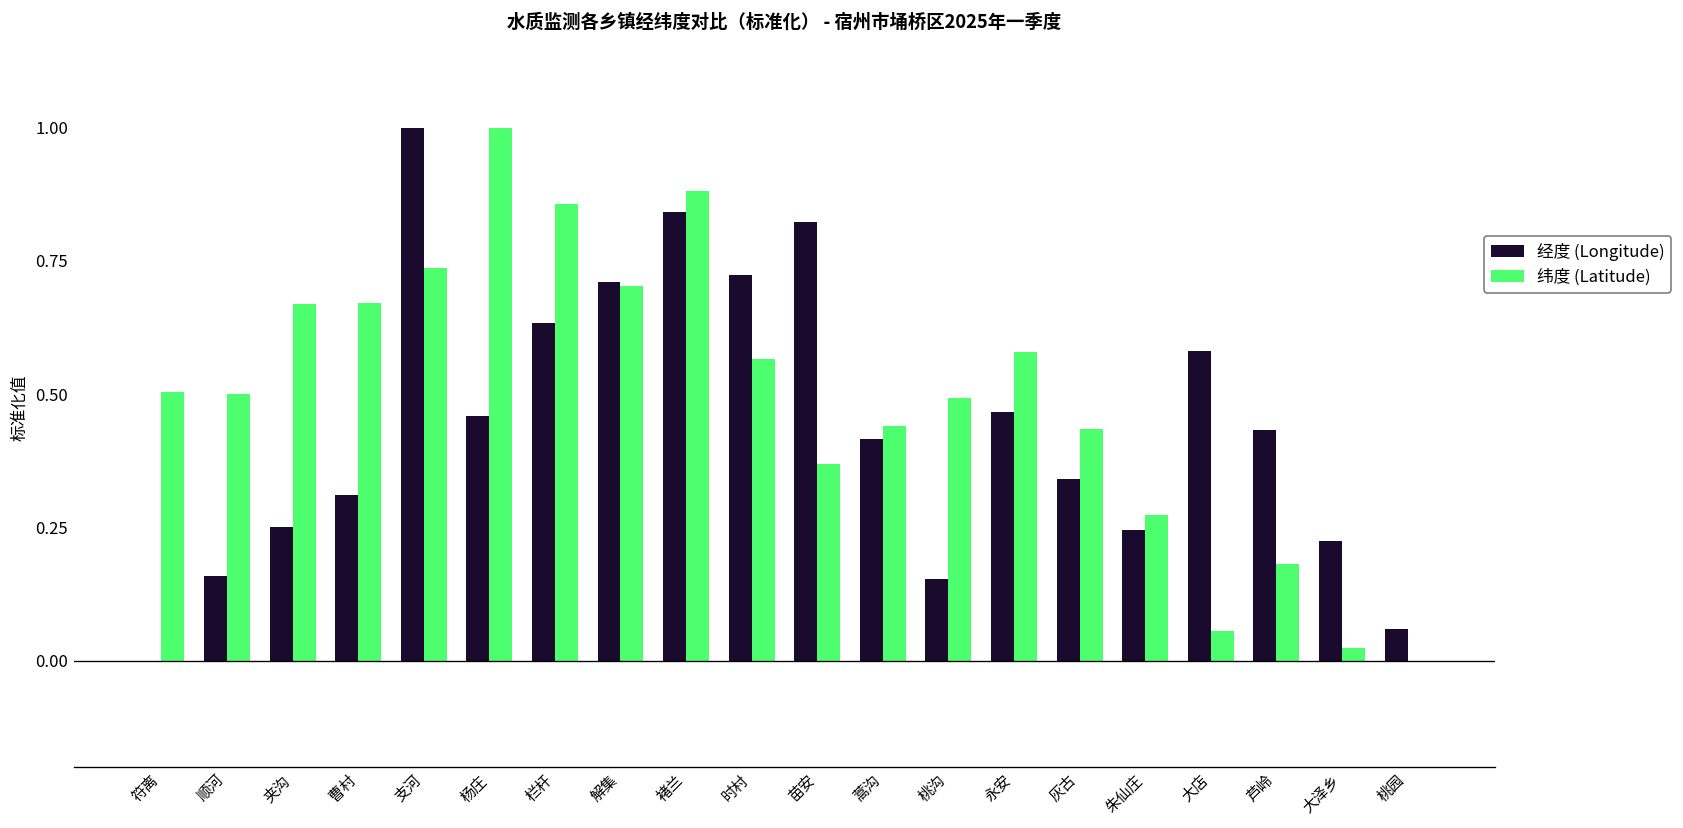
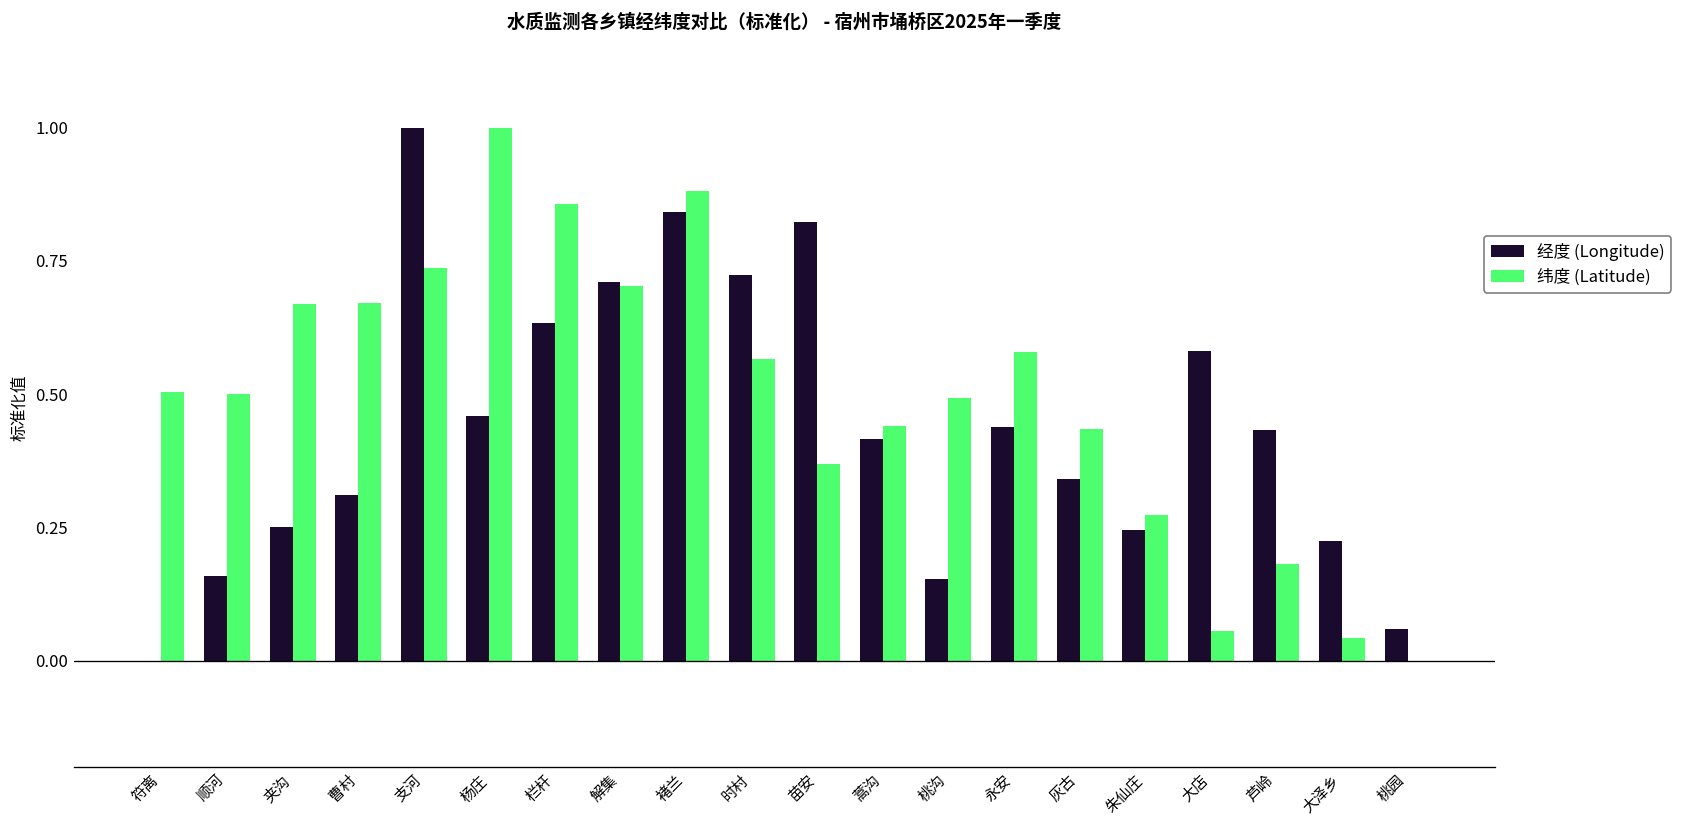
  {
    "经度 (Longitude)": {
      "符离": 0.00,
      "顺河": 0.16,
      "夹沟": 0.25,
      "曹村": 0.31,
      "支河": 1.00,
      "杨庄": 0.46,
      "栏杆": 0.63,
      "解集": 0.71,
      "褚兰": 0.84,
      "时村": 0.72,
      "苗安": 0.82,
      "蒿沟": 0.42,
      "桃沟": 0.15,
-     "永安": 0.47,
+     "永安": 0.44,
      "灰古": 0.34,
      "朱仙庄": 0.25,
      "大店": 0.58,
      "芦岭": 0.43,
      "大泽乡": 0.22,
      "桃园": 0.06
    },
    "纬度 (Latitude)": {
      "符离": 0.50,
      "顺河": 0.50,
      "夹沟": 0.67,
      "曹村": 0.67,
      "支河": 0.74,
      "杨庄": 1.00,
      "栏杆": 0.86,
      "解集": 0.70,
      "褚兰": 0.88,
      "时村": 0.57,
      "苗安": 0.37,
      "蒿沟": 0.44,
      "桃沟": 0.49,
      "永安": 0.58,
      "灰古": 0.43,
      "朱仙庄": 0.27,
      "大店": 0.06,
      "芦岭": 0.18,
-     "大泽乡": 0.02,
+     "大泽乡": 0.04,
      "桃园": 0.00
    }
  }
